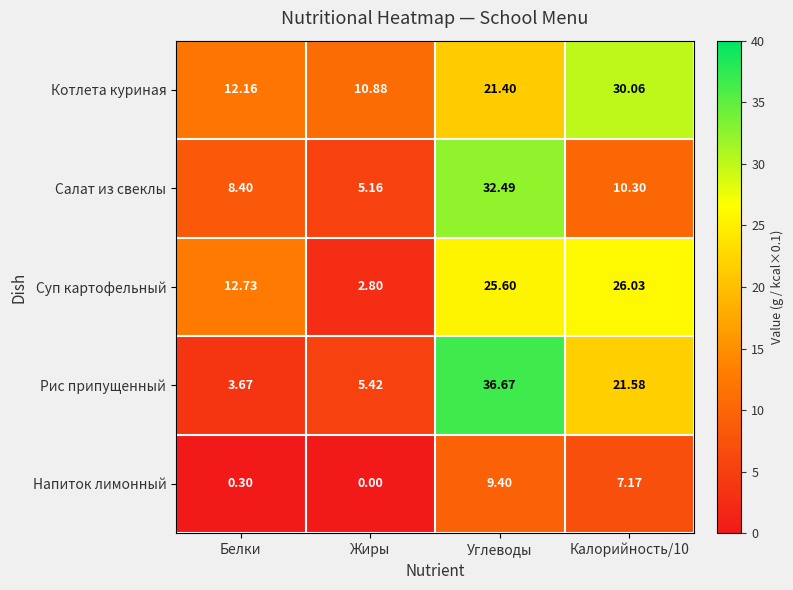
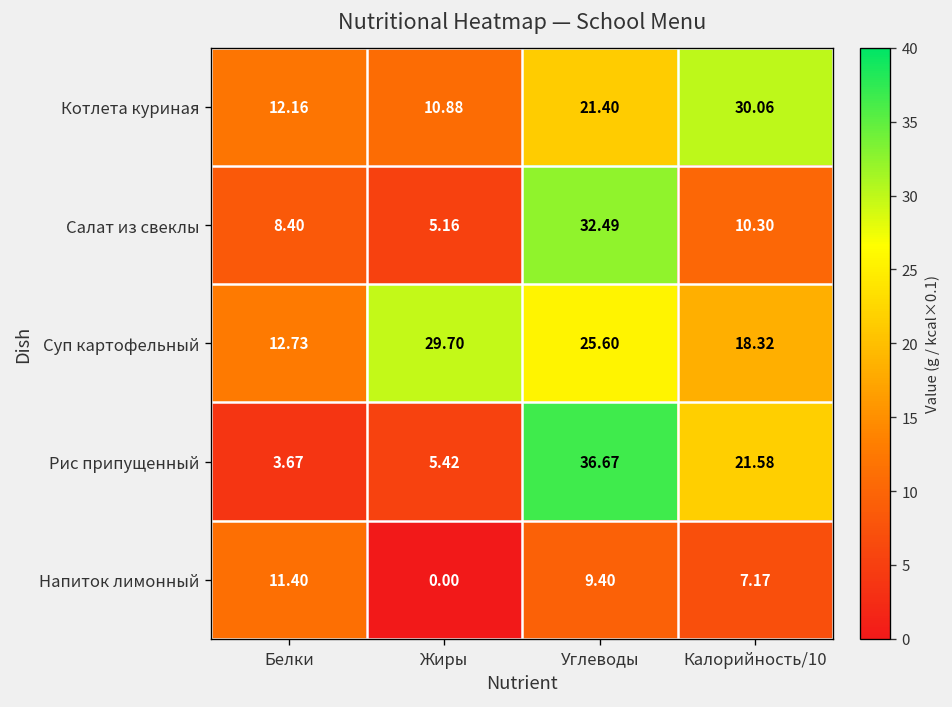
  {
    "Котлета куриная": {
      "Белки": 12.16,
      "Жиры": 10.88,
      "Углеводы": 21.40,
      "Калорийность/10": 30.06
    },
    "Салат из свеклы": {
      "Белки": 8.40,
      "Жиры": 5.16,
      "Углеводы": 32.49,
      "Калорийность/10": 10.30
    },
    "Суп картофельный": {
      "Белки": 12.73,
-     "Жиры": 2.80,
+     "Жиры": 29.70,
      "Углеводы": 25.60,
-     "Калорийность/10": 26.03
+     "Калорийность/10": 18.32
    },
    "Рис припущенный": {
      "Белки": 3.67,
      "Жиры": 5.42,
      "Углеводы": 36.67,
      "Калорийность/10": 21.58
    },
    "Напиток лимонный": {
-     "Белки": 0.30,
+     "Белки": 11.40,
      "Жиры": 0.00,
      "Углеводы": 9.40,
      "Калорийность/10": 7.17
    }
  }
